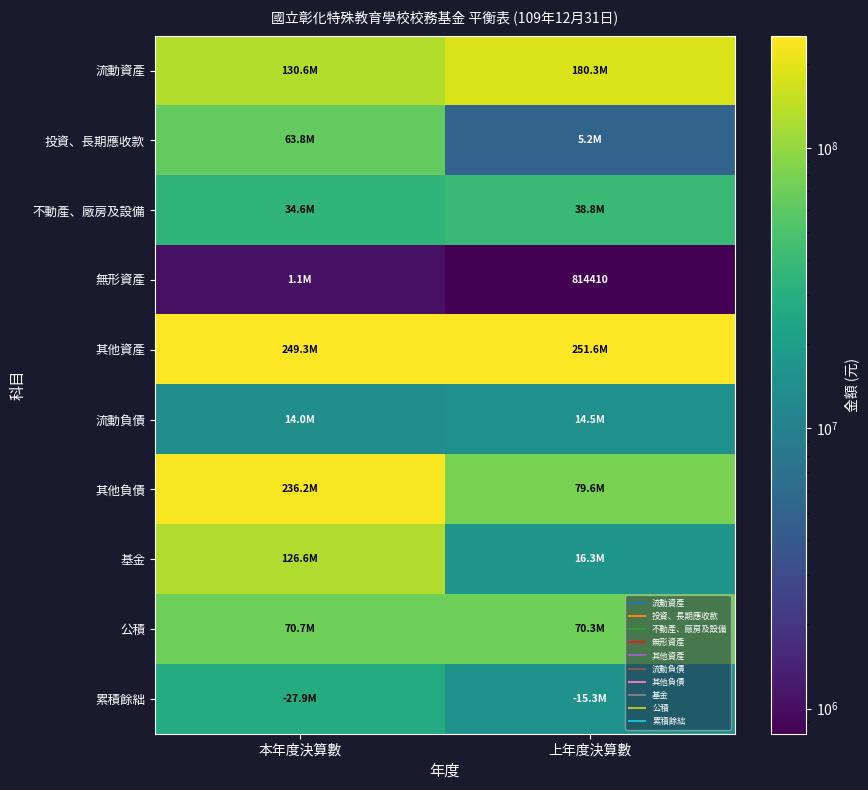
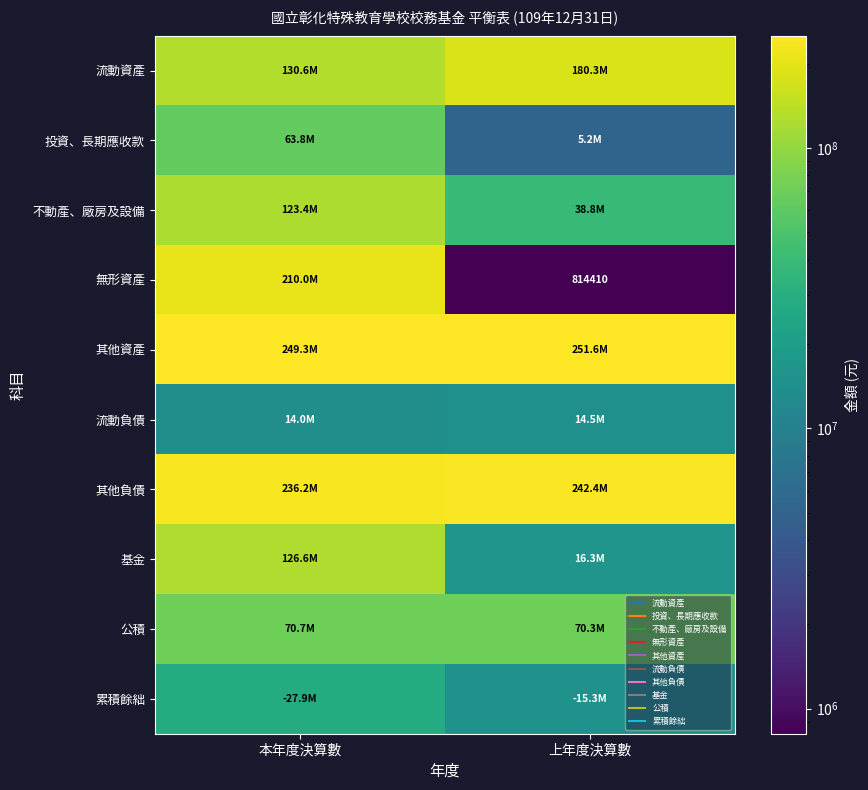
  {
    "流動資產": {
      "本年度決算數": "130.6M",
      "上年度決算數": "180.3M"
    },
    "投資、長期應收款": {
      "本年度決算數": "63.8M",
      "上年度決算數": "5.2M"
    },
    "不動產、廠房及設備": {
-     "本年度決算數": "34.6M",
+     "本年度決算數": "123.4M",
      "上年度決算數": "38.8M"
    },
    "無形資產": {
-     "本年度決算數": "1.1M",
+     "本年度決算數": "210.0M",
      "上年度決算數": "814410"
    },
    "其他資產": {
      "本年度決算數": "249.3M",
      "上年度決算數": "251.6M"
    },
    "流動負債": {
      "本年度決算數": "14.0M",
      "上年度決算數": "14.5M"
    },
    "其他負債": {
      "本年度決算數": "236.2M",
-     "上年度決算數": "79.6M"
+     "上年度決算數": "242.4M"
    },
    "基金": {
      "本年度決算數": "126.6M",
      "上年度決算數": "16.3M"
    },
    "公積": {
      "本年度決算數": "70.7M",
      "上年度決算數": "70.3M"
    },
    "累積餘絀": {
      "本年度決算數": "-27.9M",
      "上年度決算數": "-15.3M"
    }
  }
